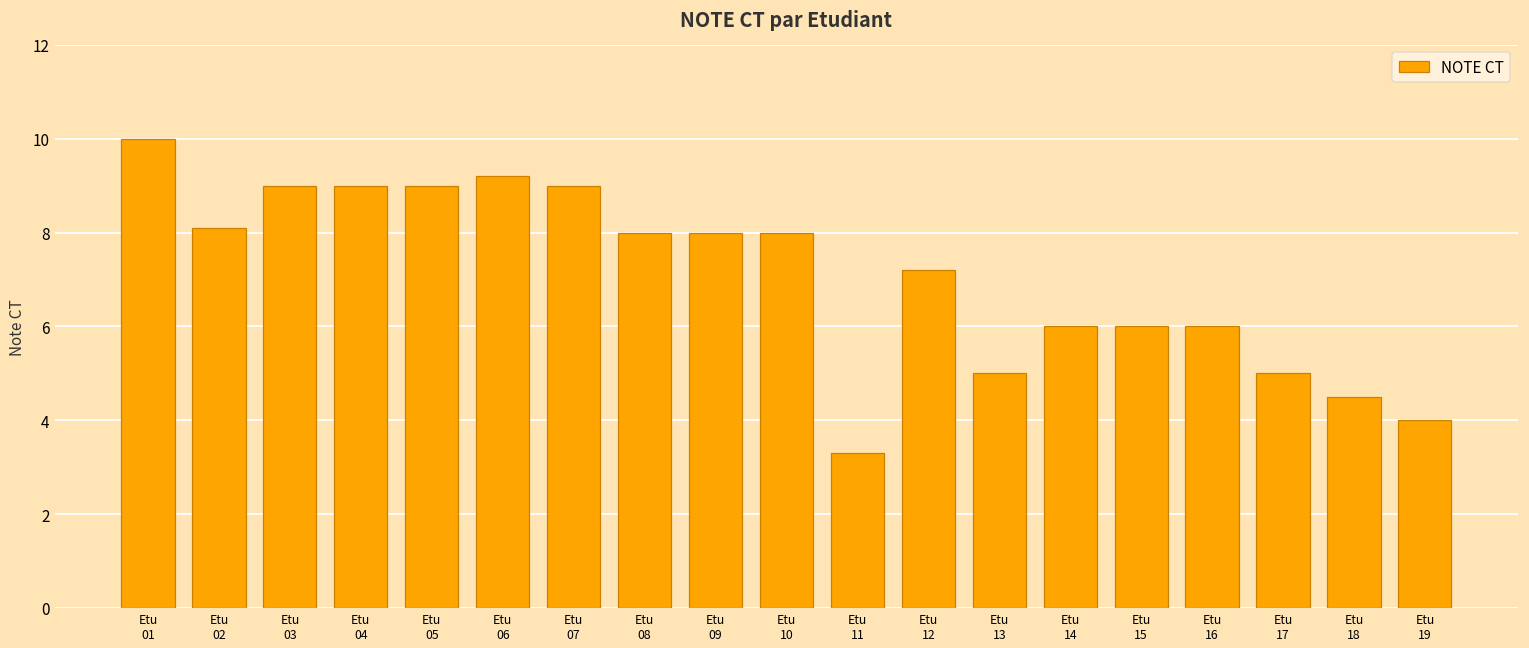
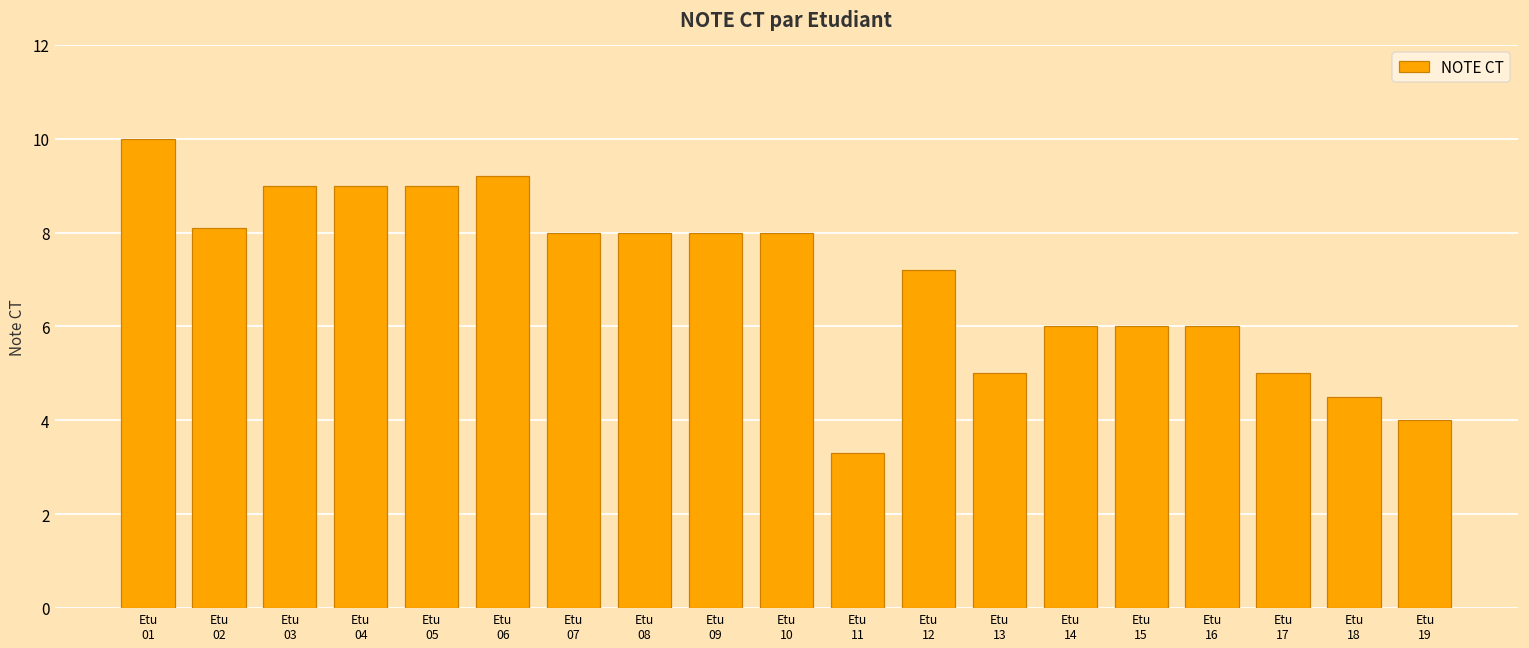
  {
    "Etu 01": 10,
    "Etu 02": 8.1,
    "Etu 03": 9,
    "Etu 04": 9,
    "Etu 05": 9,
    "Etu 06": 9.2,
-   "Etu 07": 9,
+   "Etu 07": 8,
    "Etu 08": 8,
    "Etu 09": 8,
    "Etu 10": 8,
    "Etu 11": 3.3,
    "Etu 12": 7.2,
    "Etu 13": 5,
    "Etu 14": 6,
    "Etu 15": 6,
    "Etu 16": 6,
    "Etu 17": 5,
    "Etu 18": 4.5,
    "Etu 19": 4
  }
